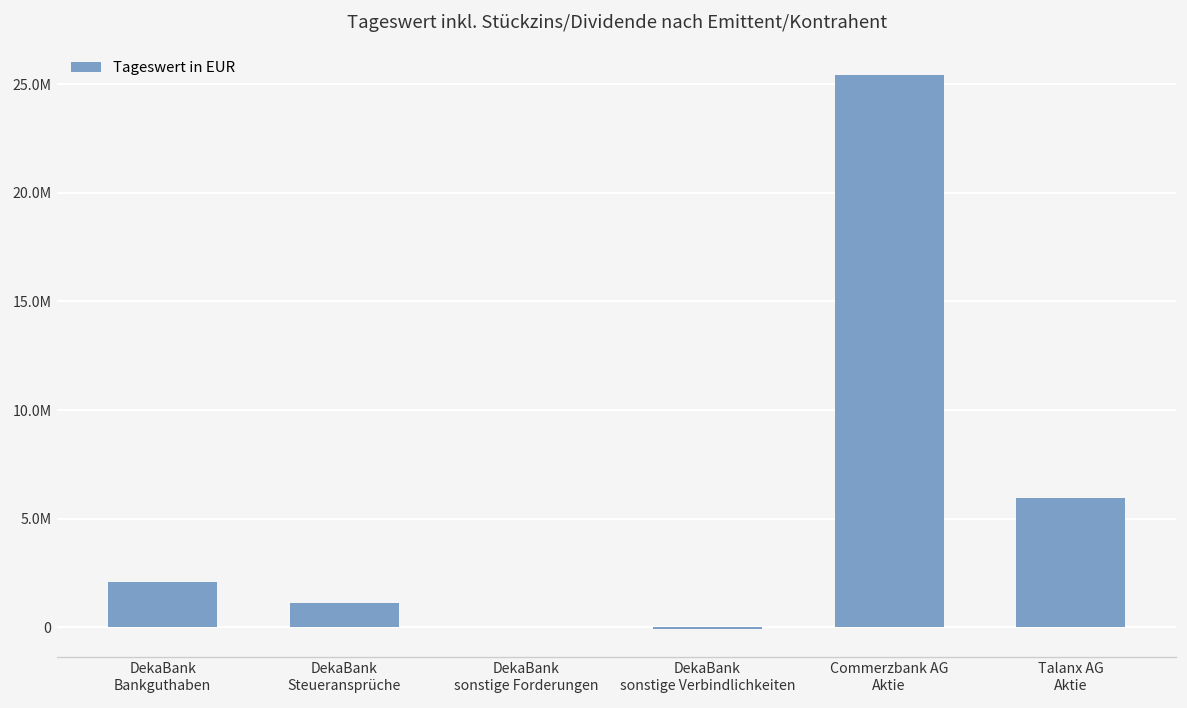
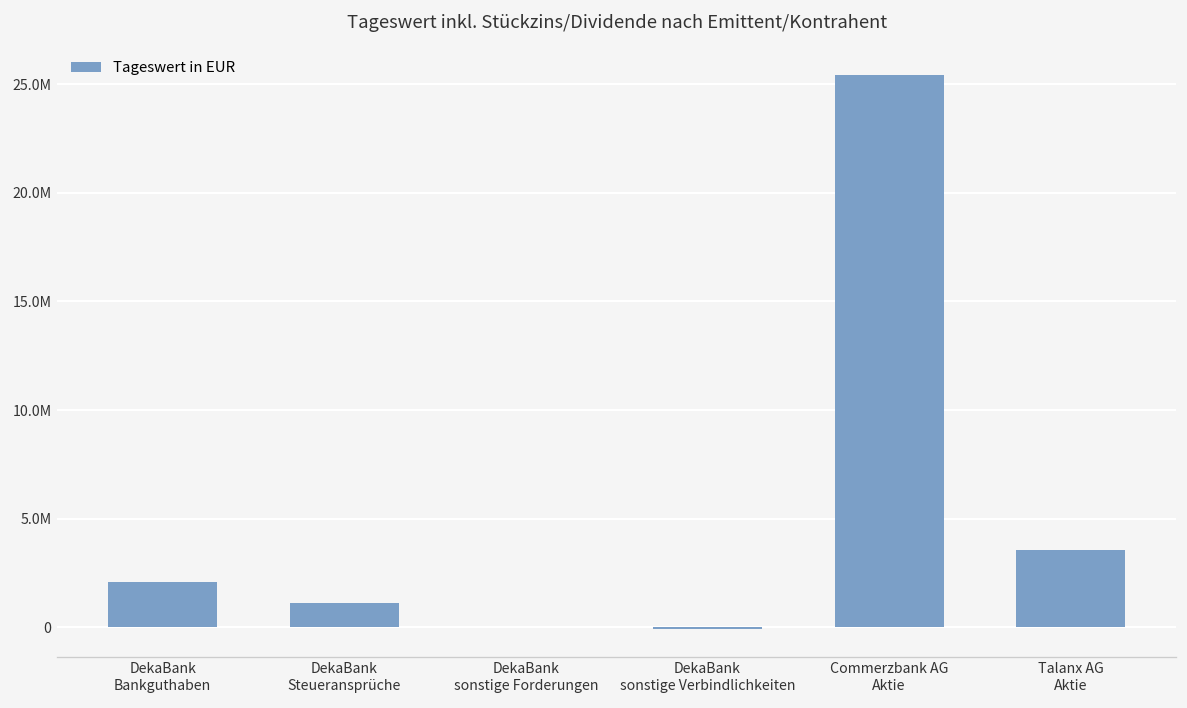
  {
    "DekaBank Bankguthaben": 2100000,
    "DekaBank Steueransprüche": 1100000,
    "Commerzbank AG Aktie": 25400000,
-   "Talanx AG Aktie": 5900000
+   "Talanx AG Aktie": 3600000
  }
